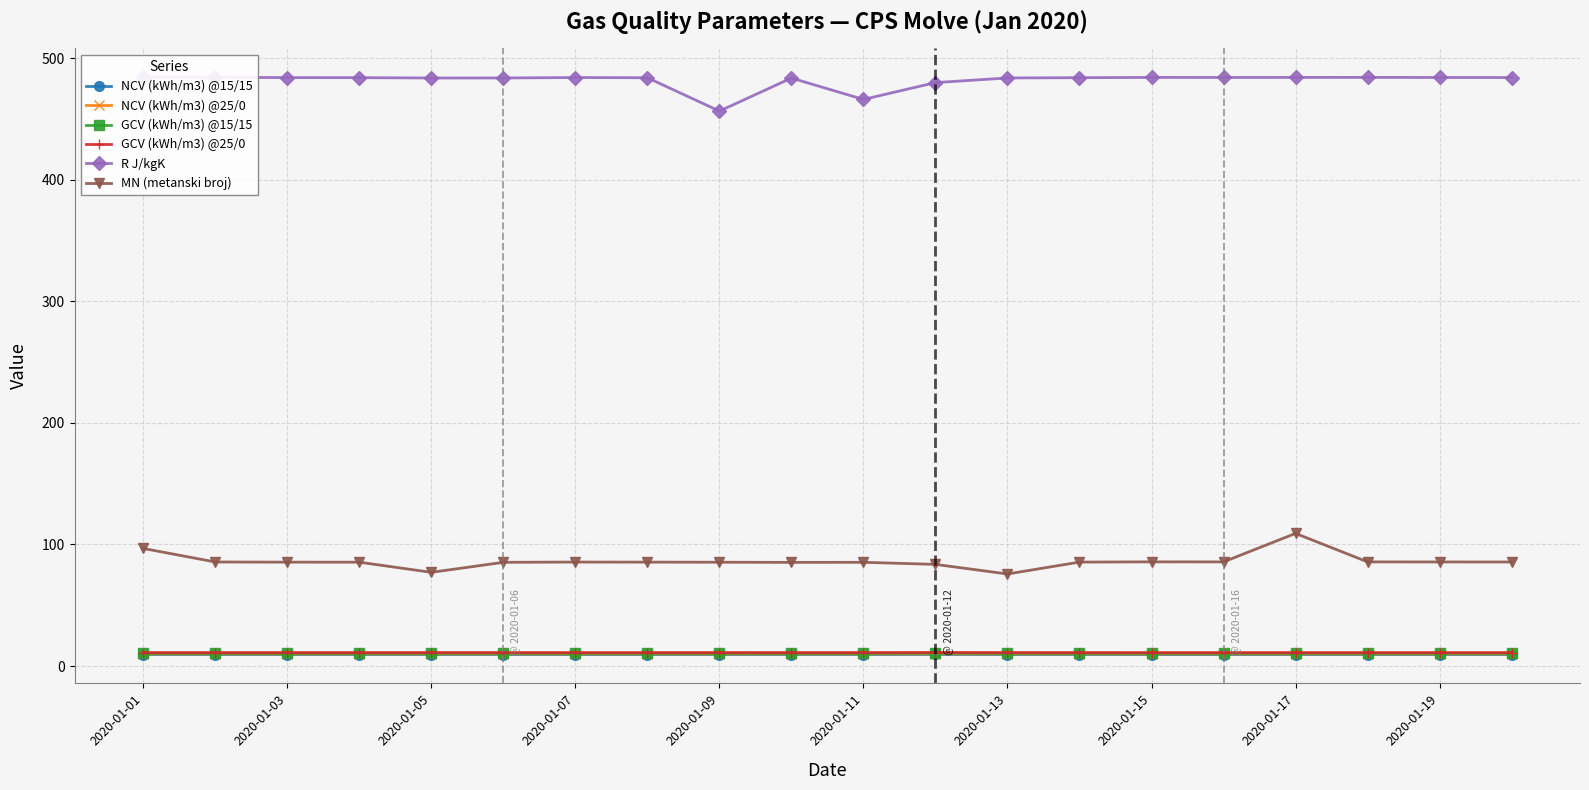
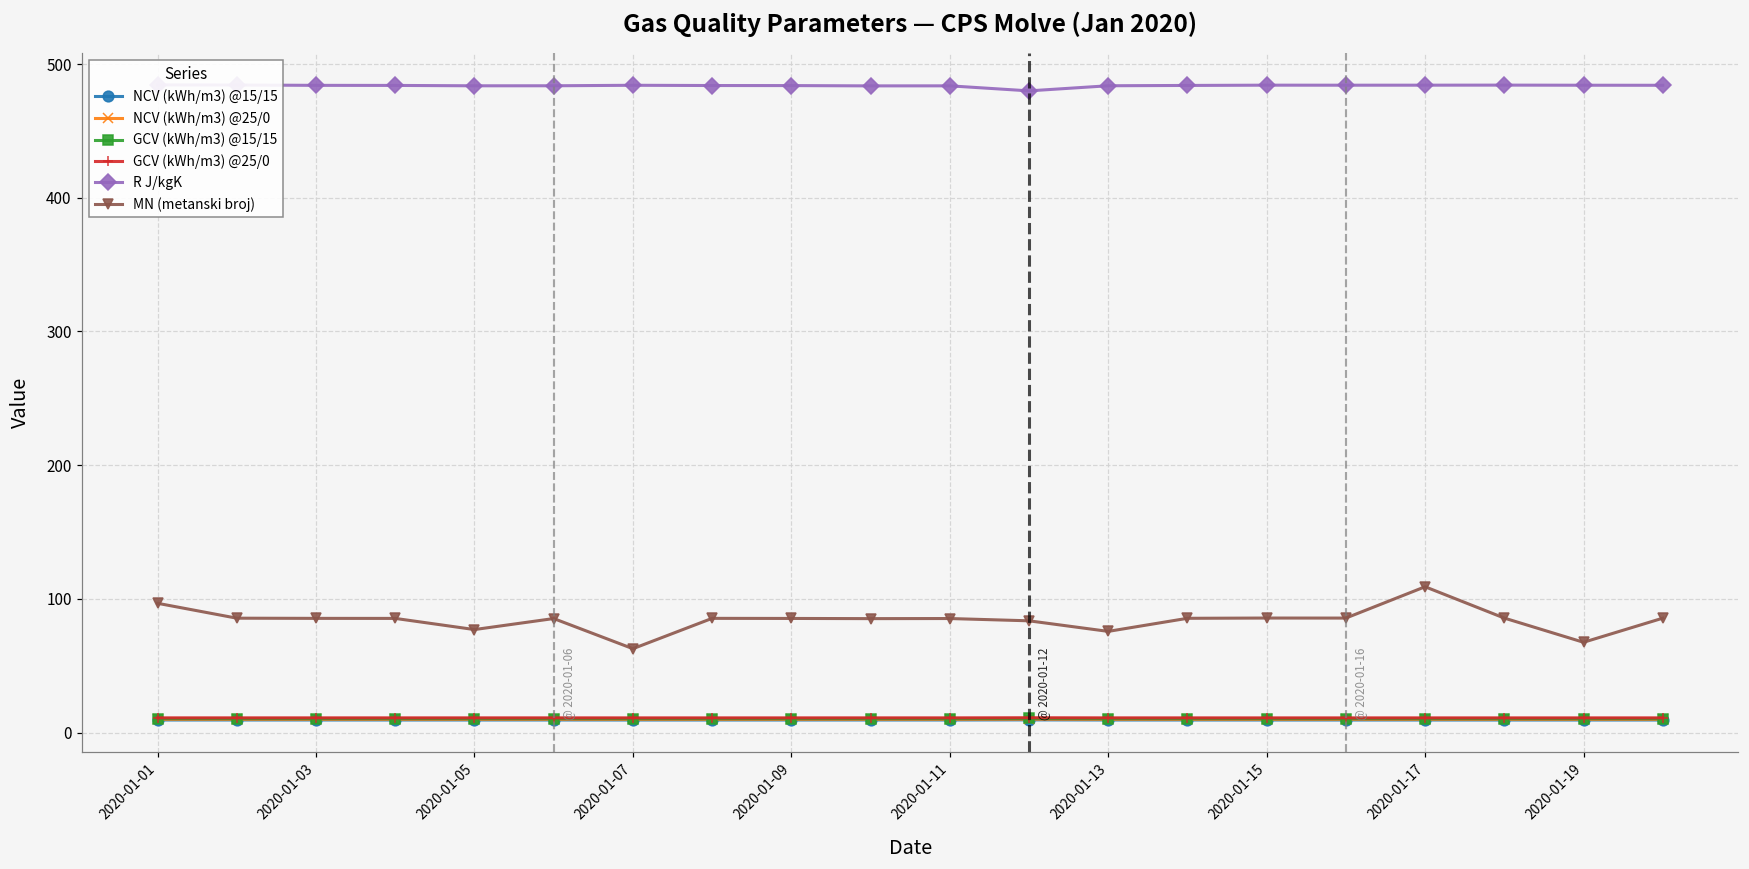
  {
    "R J/kgK": {
      "2020-01-03": 484,
      "2020-01-05": 484,
      "2020-01-07": 484,
-     "2020-01-09": 457,
-     "2020-01-11": 466,
+     "2020-01-09": 484,
+     "2020-01-11": 484,
      "2020-01-13": 484,
      "2020-01-15": 484,
      "2020-01-17": 484,
      "2020-01-19": 484
    },
    "MN (metanski broj)": {
      "2020-01-01": 97,
      "2020-01-03": 85,
      "2020-01-05": 77,
-     "2020-01-07": 86,
+     "2020-01-07": 63,
      "2020-01-09": 85,
      "2020-01-11": 85,
      "2020-01-13": 76,
      "2020-01-15": 86,
      "2020-01-17": 109,
-     "2020-01-19": 86
+     "2020-01-19": 68
    }
  }
